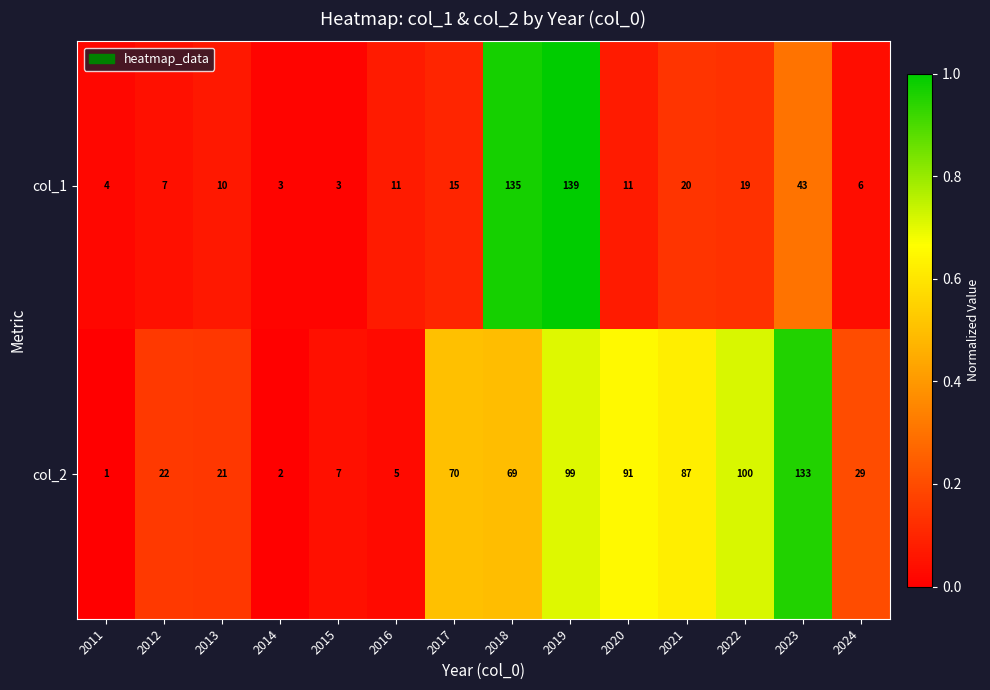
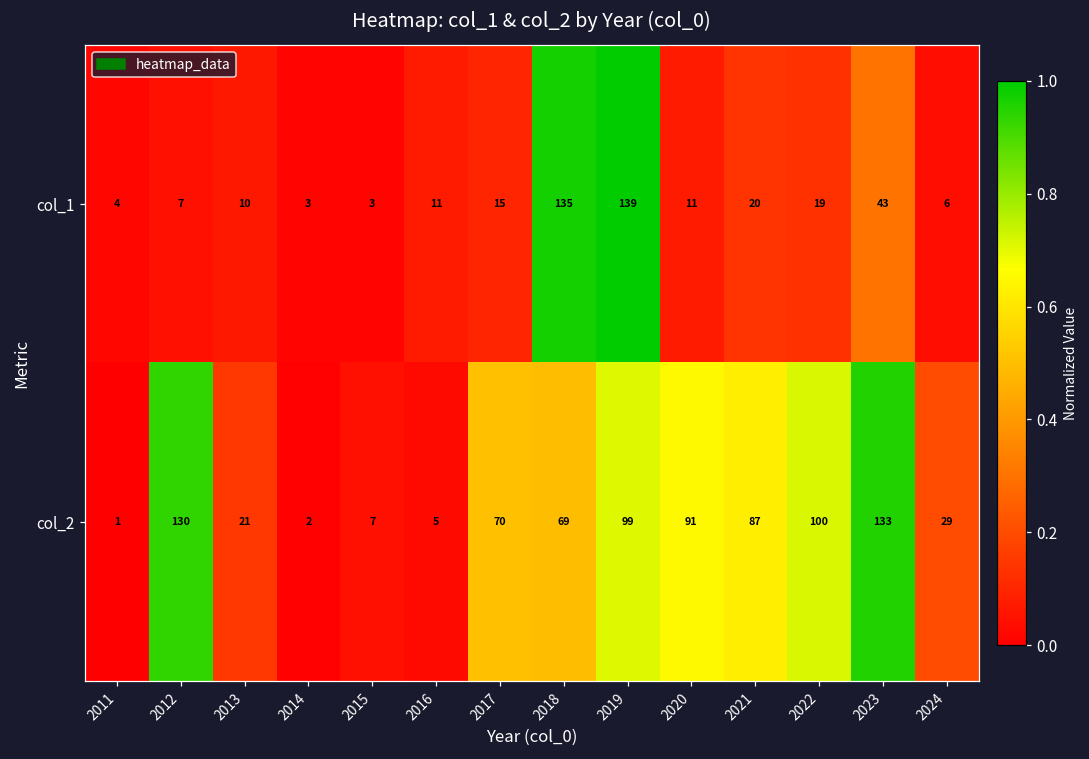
  {
    "col_1": {
      "2011": 4,
      "2012": 7,
      "2013": 10,
      "2014": 3,
      "2015": 3,
      "2016": 11,
      "2017": 15,
      "2018": 135,
      "2019": 139,
      "2020": 11,
      "2021": 20,
      "2022": 19,
      "2023": 43,
      "2024": 6
    },
    "col_2": {
      "2011": 1,
-     "2012": 22,
+     "2012": 130,
      "2013": 21,
      "2014": 2,
      "2015": 7,
      "2016": 5,
      "2017": 70,
      "2018": 69,
      "2019": 99,
      "2020": 91,
      "2021": 87,
      "2022": 100,
      "2023": 133,
      "2024": 29
    }
  }
